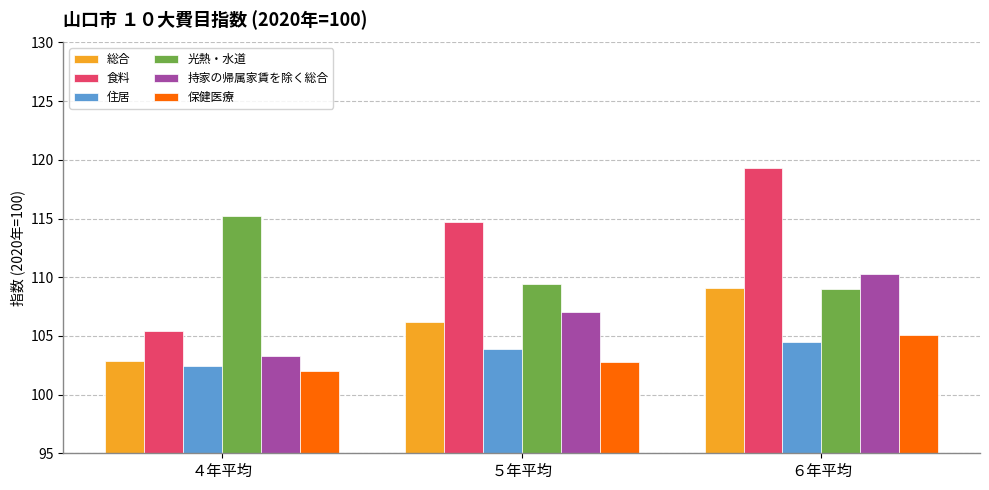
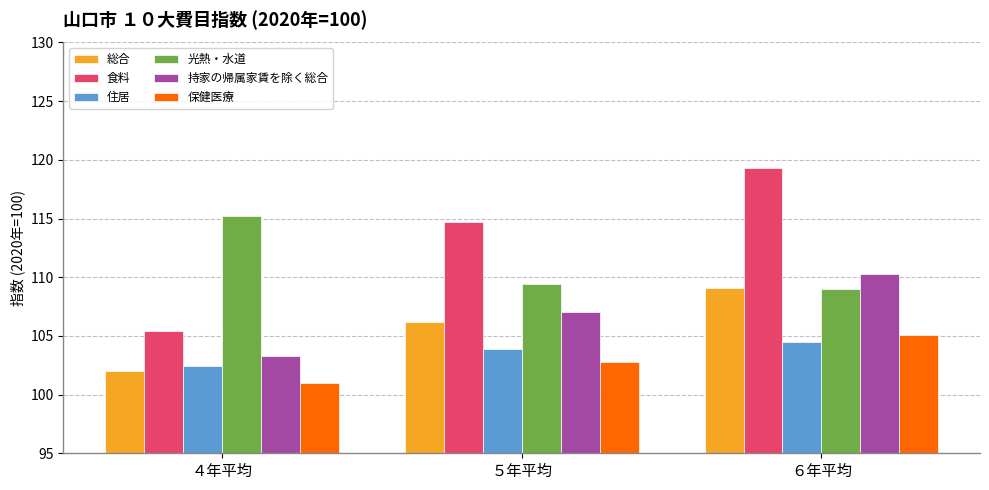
  {
    "総合": {
-     "４年平均": 102.9,
+     "４年平均": 102.0,
      "５年平均": 106.2,
      "６年平均": 109.1
    },
    "食料": {
      "４年平均": 105.4,
      "５年平均": 114.7,
      "６年平均": 119.3
    },
    "住居": {
      "４年平均": 102.4,
      "５年平均": 103.9,
      "６年平均": 104.5
    },
    "光熱・水道": {
      "４年平均": 115.2,
      "５年平均": 109.4,
      "６年平均": 109.0
    },
    "持家の帰属家賃を除く総合": {
      "４年平均": 103.3,
      "５年平均": 107.0,
      "６年平均": 110.3
    },
    "保健医療": {
-     "４年平均": 102,
+     "４年平均": 101,
      "５年平均": 103,
      "６年平均": 105
    }
  }
